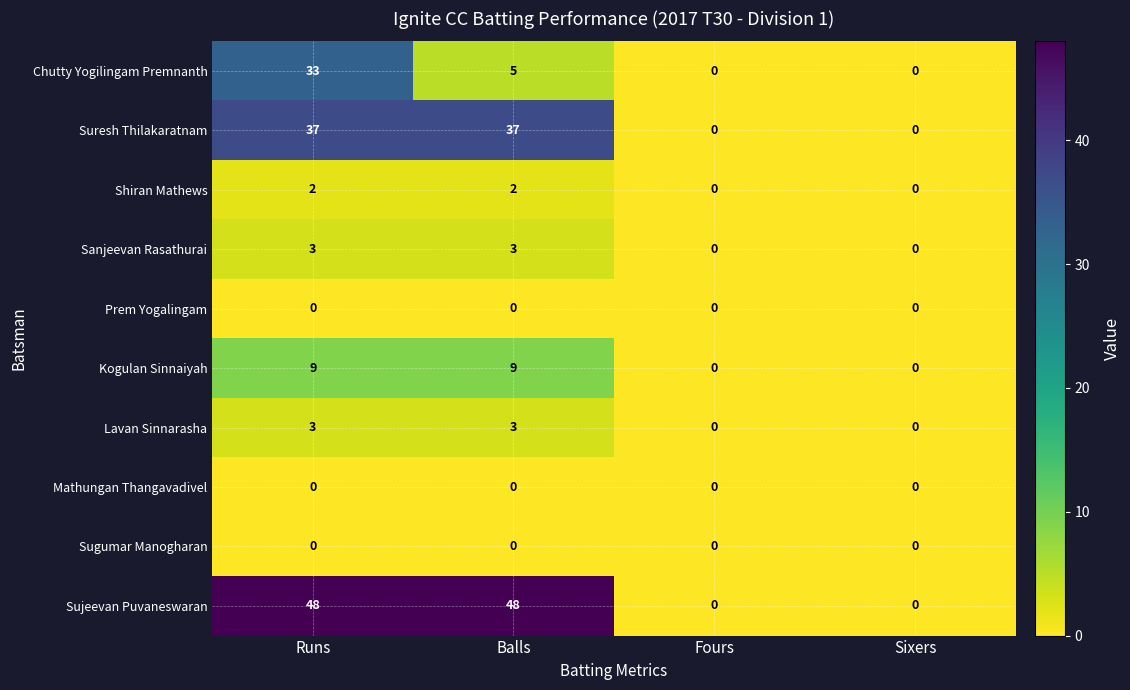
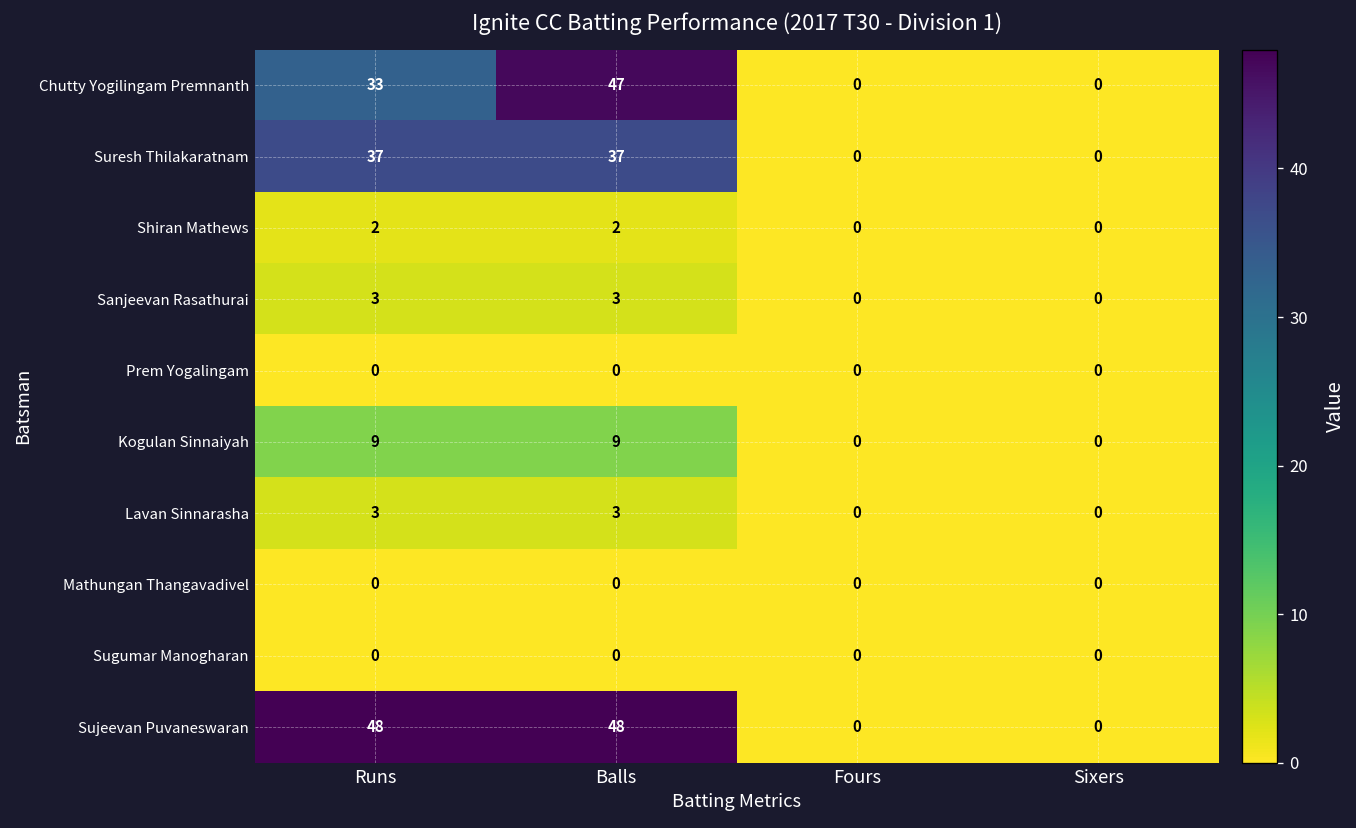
  {
    "Chutty Yogilingam Premnanth": {
      "Runs": 33,
-     "Balls": 5,
+     "Balls": 47,
      "Fours": 0,
      "Sixers": 0
    },
    "Suresh Thilakaratnam": {
      "Runs": 37,
      "Balls": 37,
      "Fours": 0,
      "Sixers": 0
    },
    "Shiran Mathews": {
      "Runs": 2,
      "Balls": 2,
      "Fours": 0,
      "Sixers": 0
    },
    "Sanjeevan Rasathurai": {
      "Runs": 3,
      "Balls": 3,
      "Fours": 0,
      "Sixers": 0
    },
    "Prem Yogalingam": {
      "Runs": 0,
      "Balls": 0,
      "Fours": 0,
      "Sixers": 0
    },
    "Kogulan Sinnaiyah": {
      "Runs": 9,
      "Balls": 9,
      "Fours": 0,
      "Sixers": 0
    },
    "Lavan Sinnarasha": {
      "Runs": 3,
      "Balls": 3,
      "Fours": 0,
      "Sixers": 0
    },
    "Mathungan Thangavadivel": {
      "Runs": 0,
      "Balls": 0,
      "Fours": 0,
      "Sixers": 0
    },
    "Sugumar Manogharan": {
      "Runs": 0,
      "Balls": 0,
      "Fours": 0,
      "Sixers": 0
    },
    "Sujeevan Puvaneswaran": {
      "Runs": 48,
      "Balls": 48,
      "Fours": 0,
      "Sixers": 0
    }
  }
